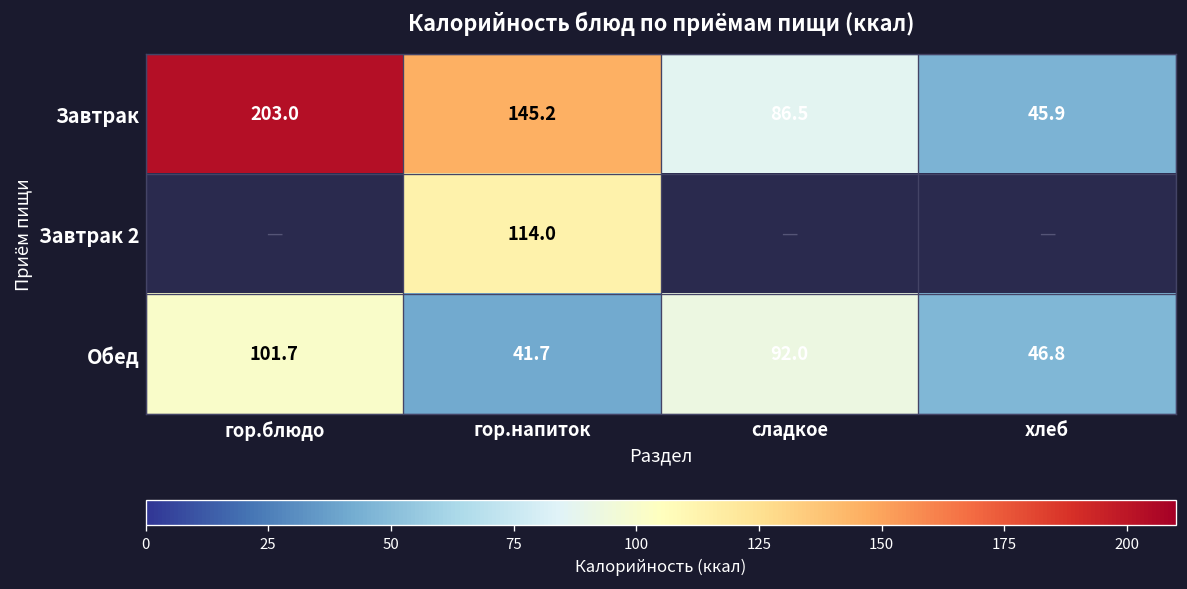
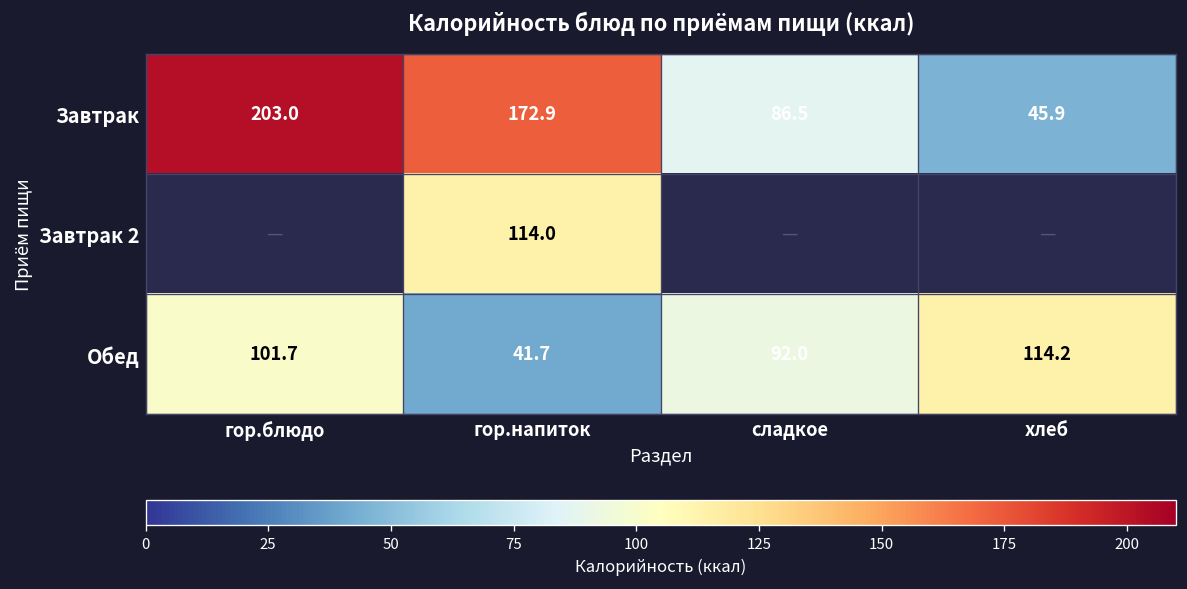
  {
    "Завтрак": {
      "гор.блюдо": 203.0,
-     "гор.напиток": 145.2,
+     "гор.напиток": 172.9,
      "хлеб": 45.9
    },
    "Завтрак 2": {
      "гор.напиток": 114.0
    },
    "Обед": {
      "гор.блюдо": 101.7,
      "гор.напиток": 41.7,
-     "хлеб": 46.8
+     "хлеб": 114.2
    }
  }
